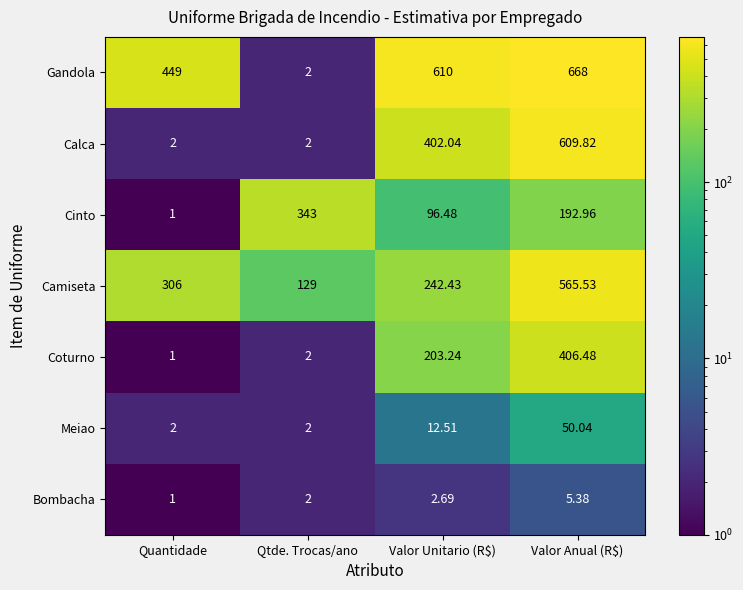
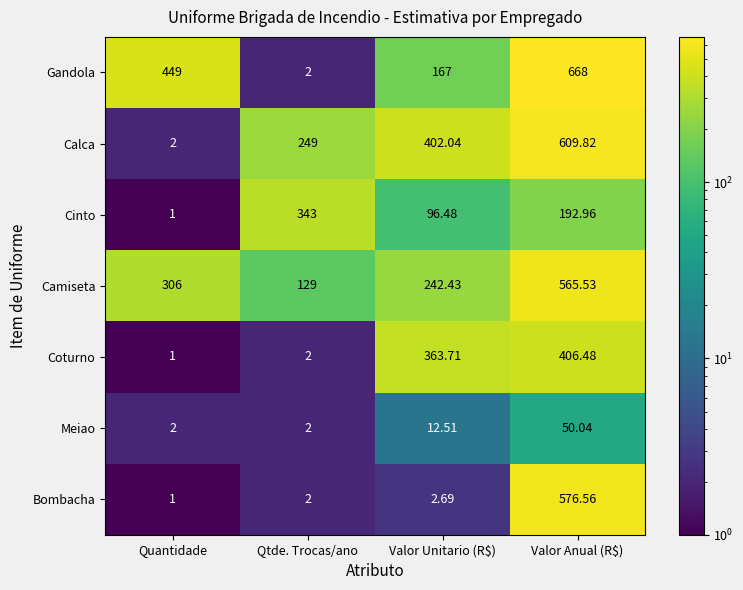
  {
    "Gandola": {
      "Quantidade": 449,
      "Qtde. Trocas/ano": 2,
-     "Valor Unitario (R$)": 610,
+     "Valor Unitario (R$)": 167,
      "Valor Anual (R$)": 668
    },
    "Calca": {
      "Quantidade": 2,
-     "Qtde. Trocas/ano": 2,
+     "Qtde. Trocas/ano": 249,
      "Valor Unitario (R$)": 402.04,
      "Valor Anual (R$)": 609.82
    },
    "Cinto": {
      "Quantidade": 1,
      "Qtde. Trocas/ano": 343,
      "Valor Unitario (R$)": 96.48,
      "Valor Anual (R$)": 192.96
    },
    "Camiseta": {
      "Quantidade": 306,
      "Qtde. Trocas/ano": 129,
      "Valor Unitario (R$)": 242.43,
      "Valor Anual (R$)": 565.53
    },
    "Coturno": {
      "Quantidade": 1,
      "Qtde. Trocas/ano": 2,
-     "Valor Unitario (R$)": 203.24,
+     "Valor Unitario (R$)": 363.71,
      "Valor Anual (R$)": 406.48
    },
    "Meiao": {
      "Quantidade": 2,
      "Qtde. Trocas/ano": 2,
      "Valor Unitario (R$)": 12.51,
      "Valor Anual (R$)": 50.04
    },
    "Bombacha": {
      "Quantidade": 1,
      "Qtde. Trocas/ano": 2,
      "Valor Unitario (R$)": 2.69,
-     "Valor Anual (R$)": 5.38
+     "Valor Anual (R$)": 576.56
    }
  }
